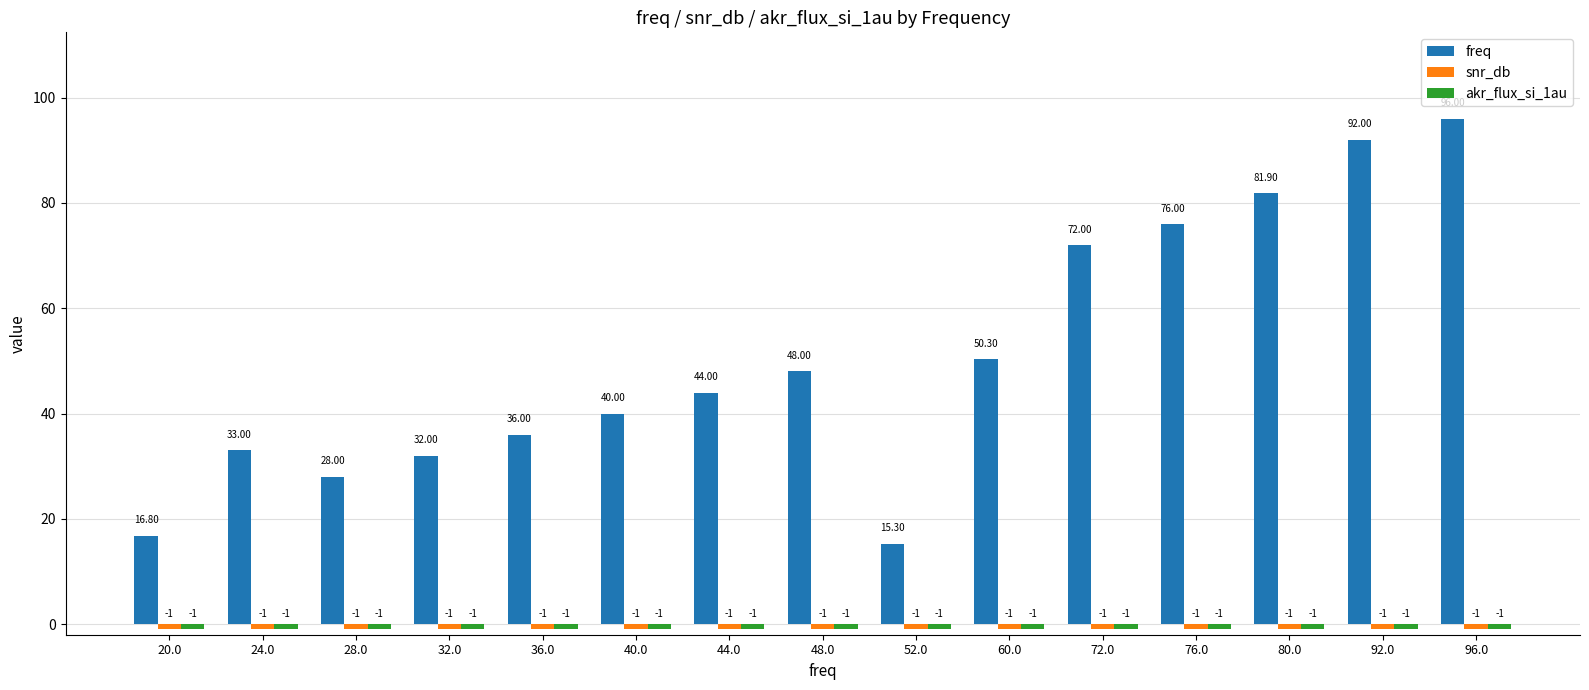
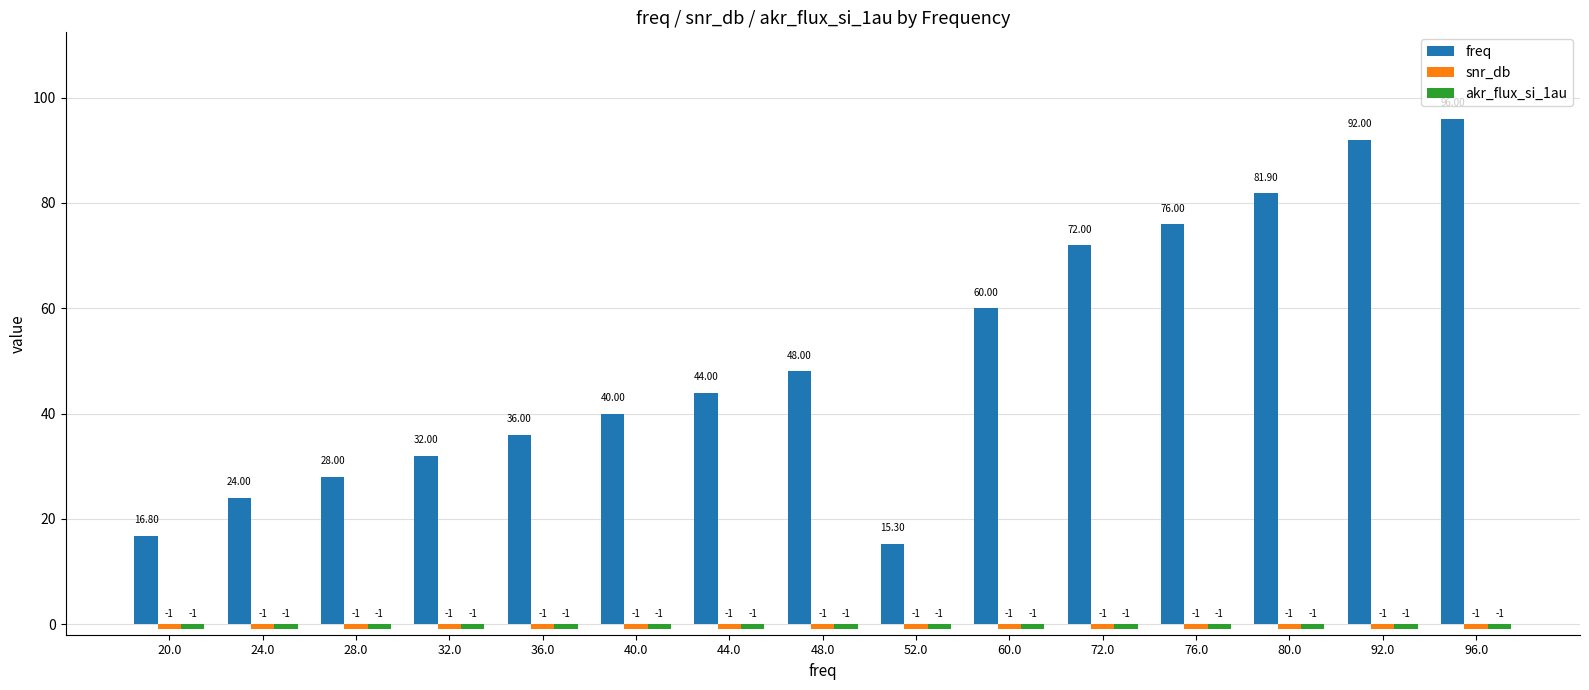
  {
    "freq": {
      "20.0": 16.80,
-     "24.0": 33.00,
+     "24.0": 24.00,
      "28.0": 28.00,
      "32.0": 32.00,
      "36.0": 36.00,
      "40.0": 40.00,
      "44.0": 44.00,
      "48.0": 48.00,
      "52.0": 15.30,
-     "60.0": 50.30,
+     "60.0": 60.00,
      "72.0": 72.00,
      "76.0": 76.00,
      "80.0": 81.90,
      "92.0": 92.00
    },
    "snr_db": {
      "20.0": -1,
      "24.0": -1,
      "28.0": -1,
      "32.0": -1,
      "36.0": -1,
      "40.0": -1,
      "44.0": -1,
      "48.0": -1,
      "52.0": -1,
      "60.0": -1,
      "72.0": -1,
      "76.0": -1,
      "80.0": -1,
      "92.0": -1,
      "96.0": -1
    },
    "akr_flux_si_1au": {
      "20.0": -1,
      "24.0": -1,
      "28.0": -1,
      "32.0": -1,
      "36.0": -1,
      "40.0": -1,
      "44.0": -1,
      "48.0": -1,
      "52.0": -1,
      "60.0": -1,
      "72.0": -1,
      "76.0": -1,
      "80.0": -1,
      "92.0": -1,
      "96.0": -1
    }
  }
